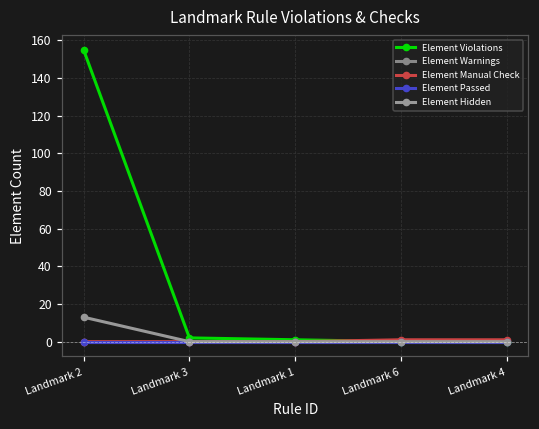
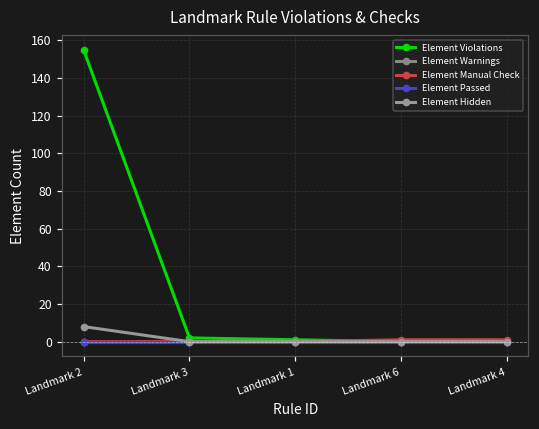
  {
    "Element Violations": {
      "Landmark 2": 155,
      "Landmark 3": 2
    },
    "Element Hidden": {
-     "Landmark 2": 13
+     "Landmark 2": 8
    }
  }
